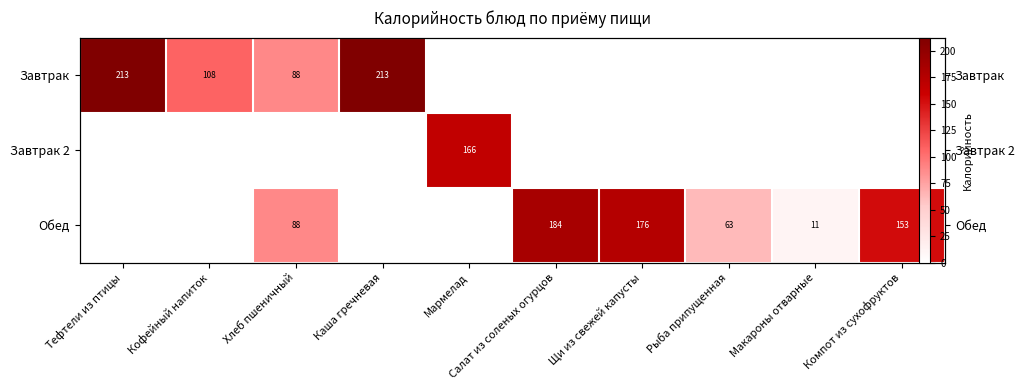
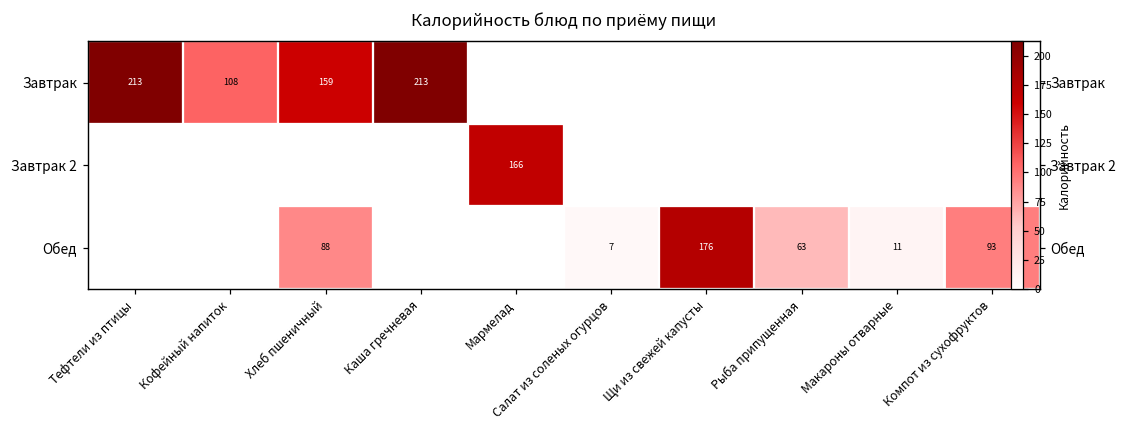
  {
    "Завтрак": {
      "Тефтели из птицы": 213,
      "Кофейный напиток": 108,
-     "Хлеб пшеничный": 88,
+     "Хлеб пшеничный": 159,
      "Каша гречневая": 213
    },
    "Завтрак 2": {
      "Мармелад": 166
    },
    "Обед": {
      "Хлеб пшеничный": 88,
-     "Салат из соленых огурцов": 184,
+     "Салат из соленых огурцов": 7,
      "Щи из свежей капусты": 176,
      "Рыба припущенная": 63,
      "Макароны отварные": 11,
-     "Компот из сухофруктов": 153
+     "Компот из сухофруктов": 93
    }
  }
